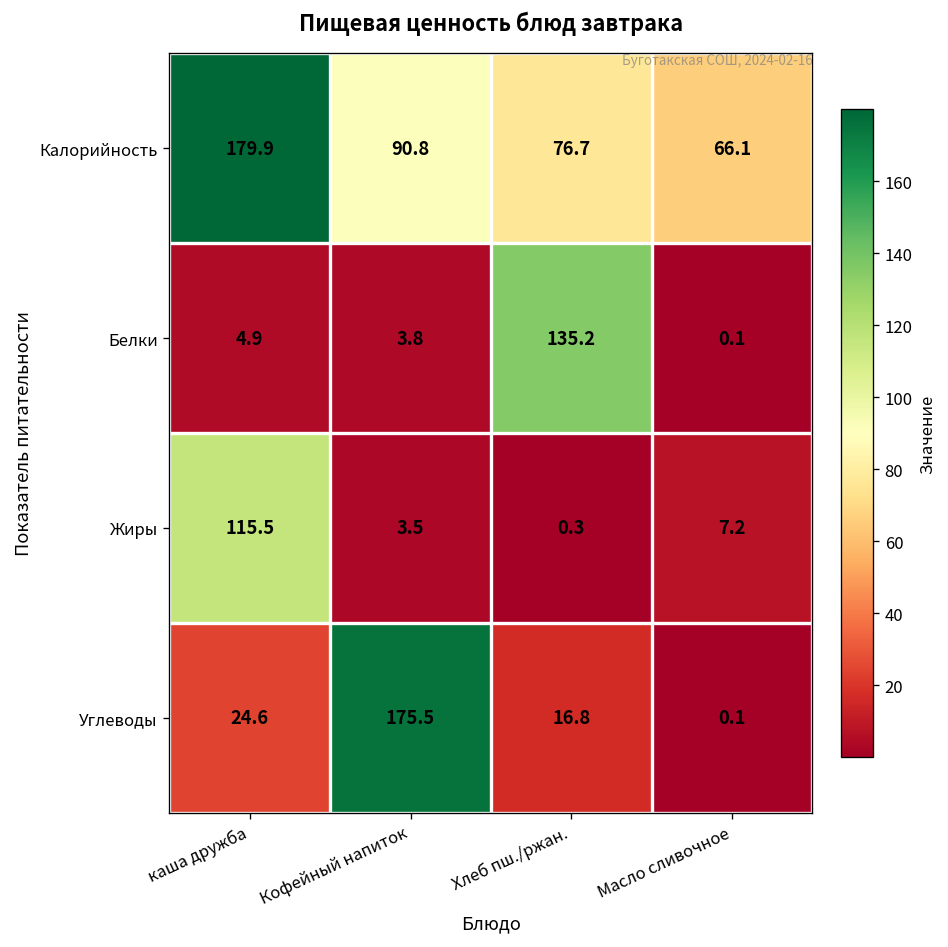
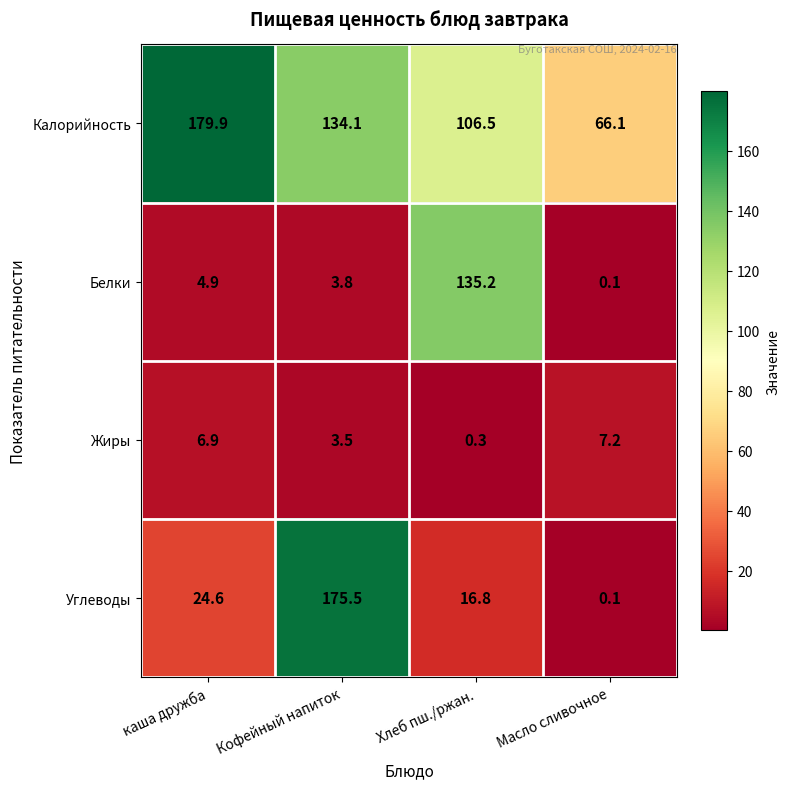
  {
    "Калорийность": {
      "каша дружба": 179.9,
-     "Кофейный напиток": 90.8,
-     "Хлеб пш./ржан.": 76.7
+     "Кофейный напиток": 134.1,
+     "Хлеб пш./ржан.": 106.5
    },
    "Белки": {
      "каша дружба": 4.9,
      "Кофейный напиток": 3.8,
      "Хлеб пш./ржан.": 135.2,
      "Масло сливочное": 0.1
    },
    "Жиры": {
-     "каша дружба": 115.5,
+     "каша дружба": 6.9,
      "Кофейный напиток": 3.5,
      "Хлеб пш./ржан.": 0.3,
      "Масло сливочное": 7.2
    },
    "Углеводы": {
      "каша дружба": 24.6,
      "Кофейный напиток": 175.5,
      "Хлеб пш./ржан.": 16.8,
      "Масло сливочное": 0.1
    }
  }
